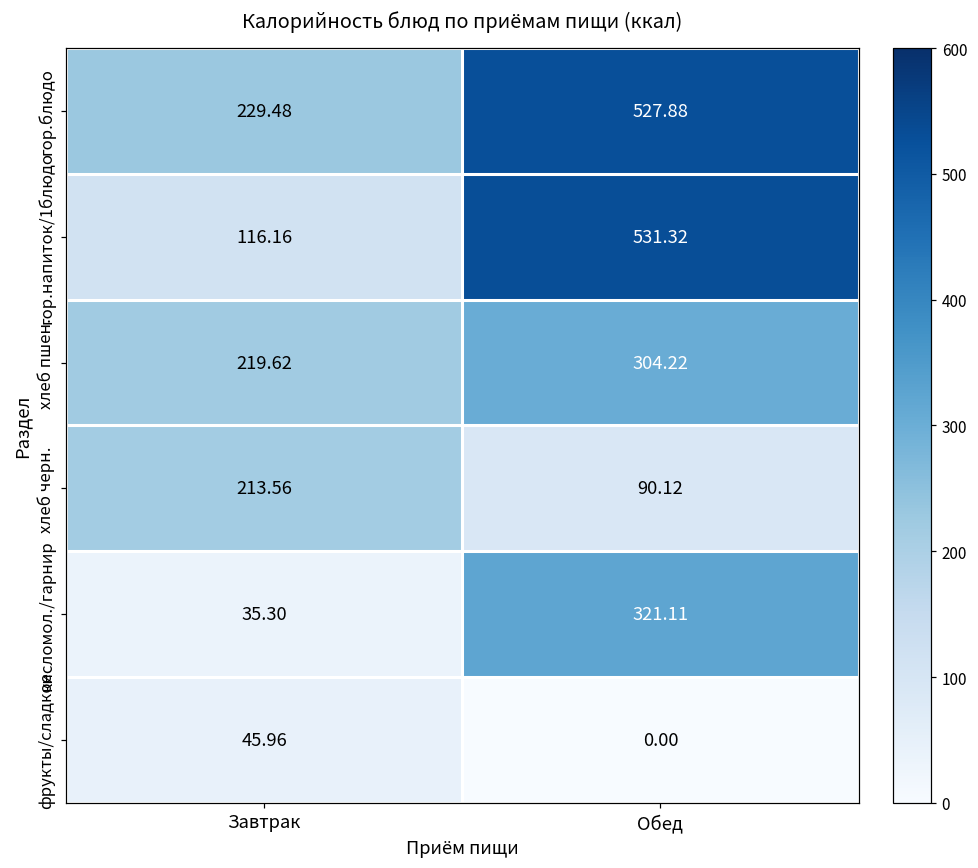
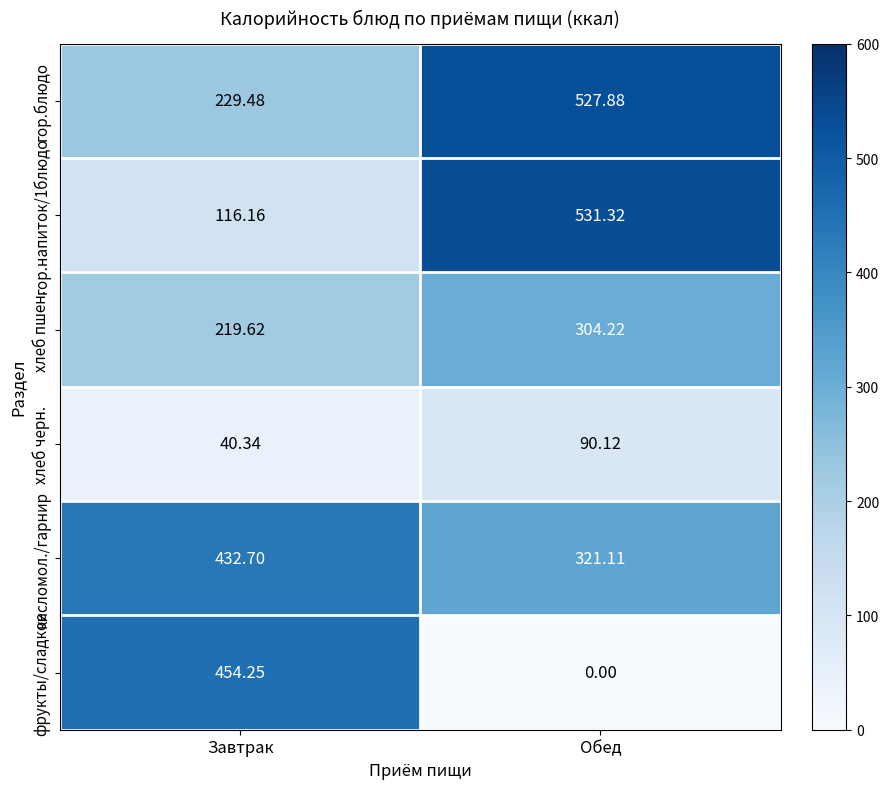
  {
    "гор.блюдо": {
      "Завтрак": 229.48,
      "Обед": 527.88
    },
    "гор.напиток/1блюдо": {
      "Завтрак": 116.16,
      "Обед": 531.32
    },
    "хлеб пшен.": {
      "Завтрак": 219.62,
      "Обед": 304.22
    },
    "хлеб черн.": {
-     "Завтрак": 213.56,
+     "Завтрак": 40.34,
      "Обед": 90.12
    },
    "кисломол./гарнир": {
-     "Завтрак": 35.30,
+     "Завтрак": 432.70,
      "Обед": 321.11
    },
    "фрукты/сладкое": {
-     "Завтрак": 45.96,
+     "Завтрак": 454.25,
      "Обед": 0.00
    }
  }
